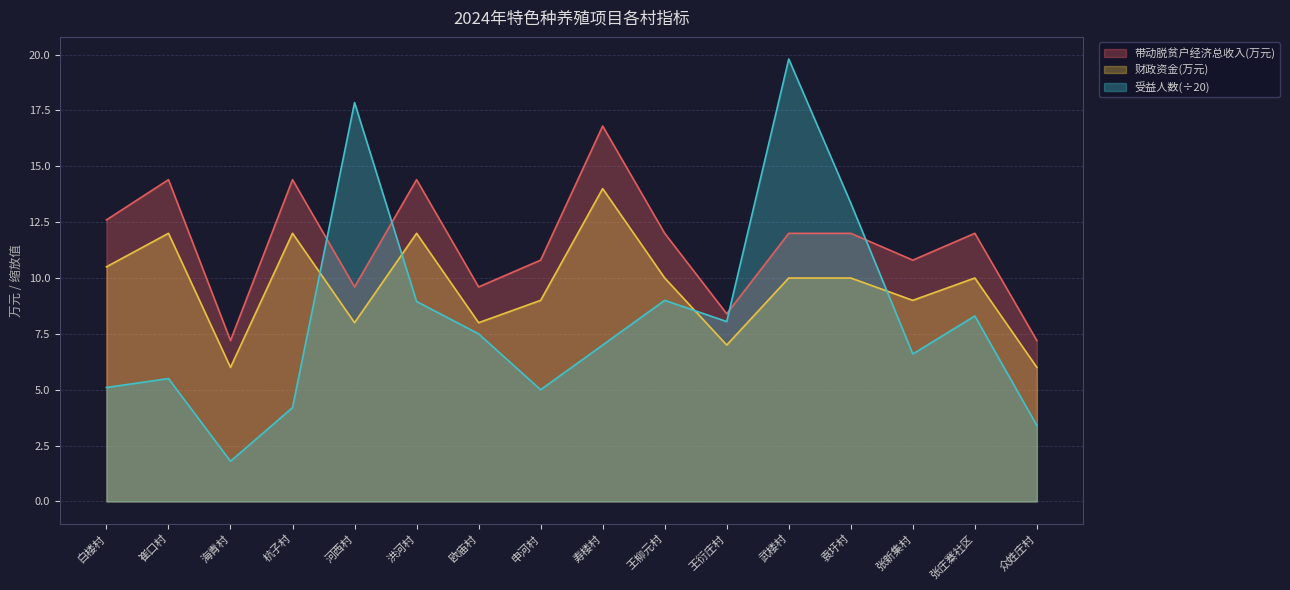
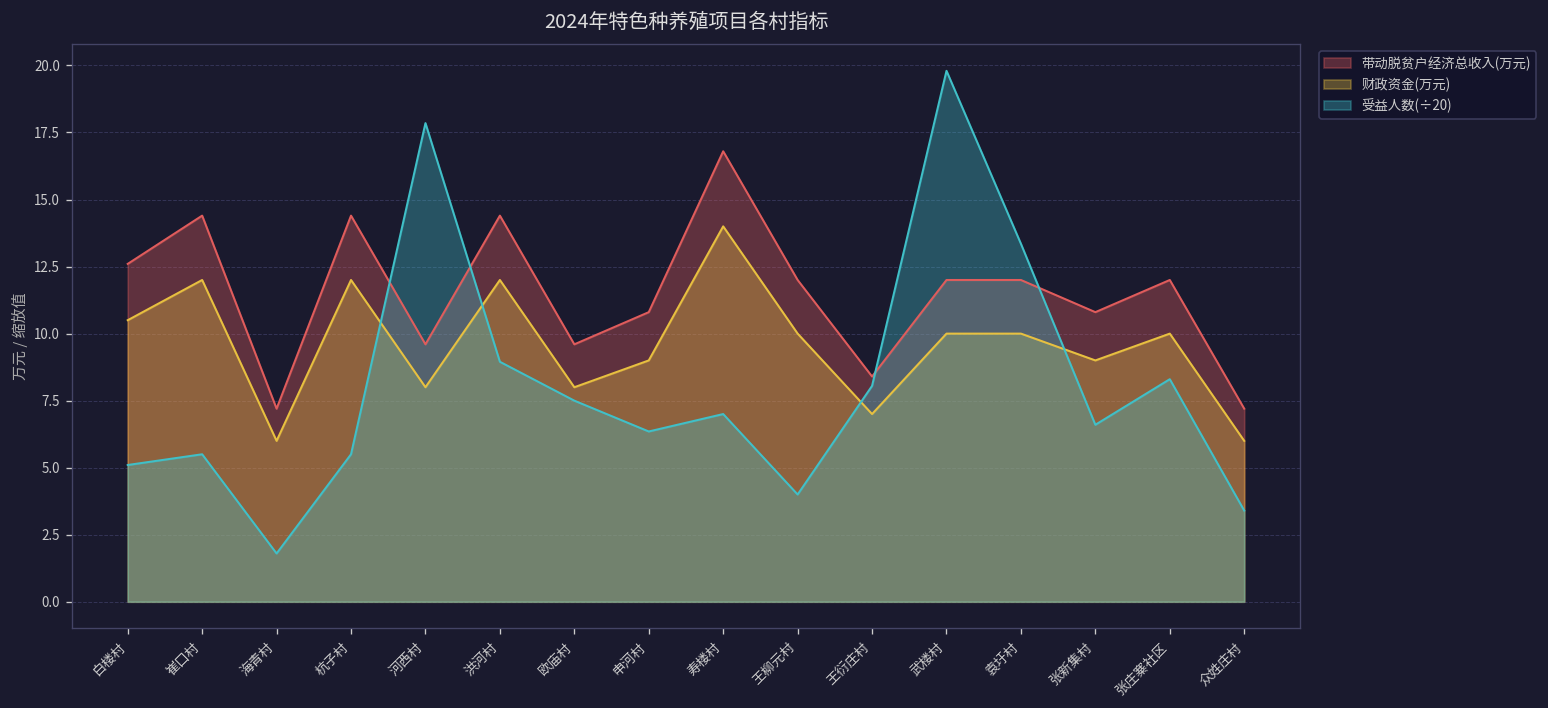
  {
    "受益人数(÷20)": {
      "白楼村": 5.1,
      "崔口村": 5.5,
      "海青村": 1.8,
-     "杭子村": 4.2,
+     "杭子村": 5.5,
      "河西村": 17.9,
      "洪河村": 9.0,
      "欧庙村": 7.5,
-     "申河村": 5.0,
+     "申河村": 6.4,
      "寿楼村": 7.0,
-     "王柳元村": 9.0,
+     "王柳元村": 4.0,
      "王衍庄村": 8.1,
      "武楼村": 19.8,
      "袁圩村": 13.4,
      "张新集村": 6.6,
      "张庄寨社区": 8.3,
      "众姓庄村": 3.4
    }
  }
